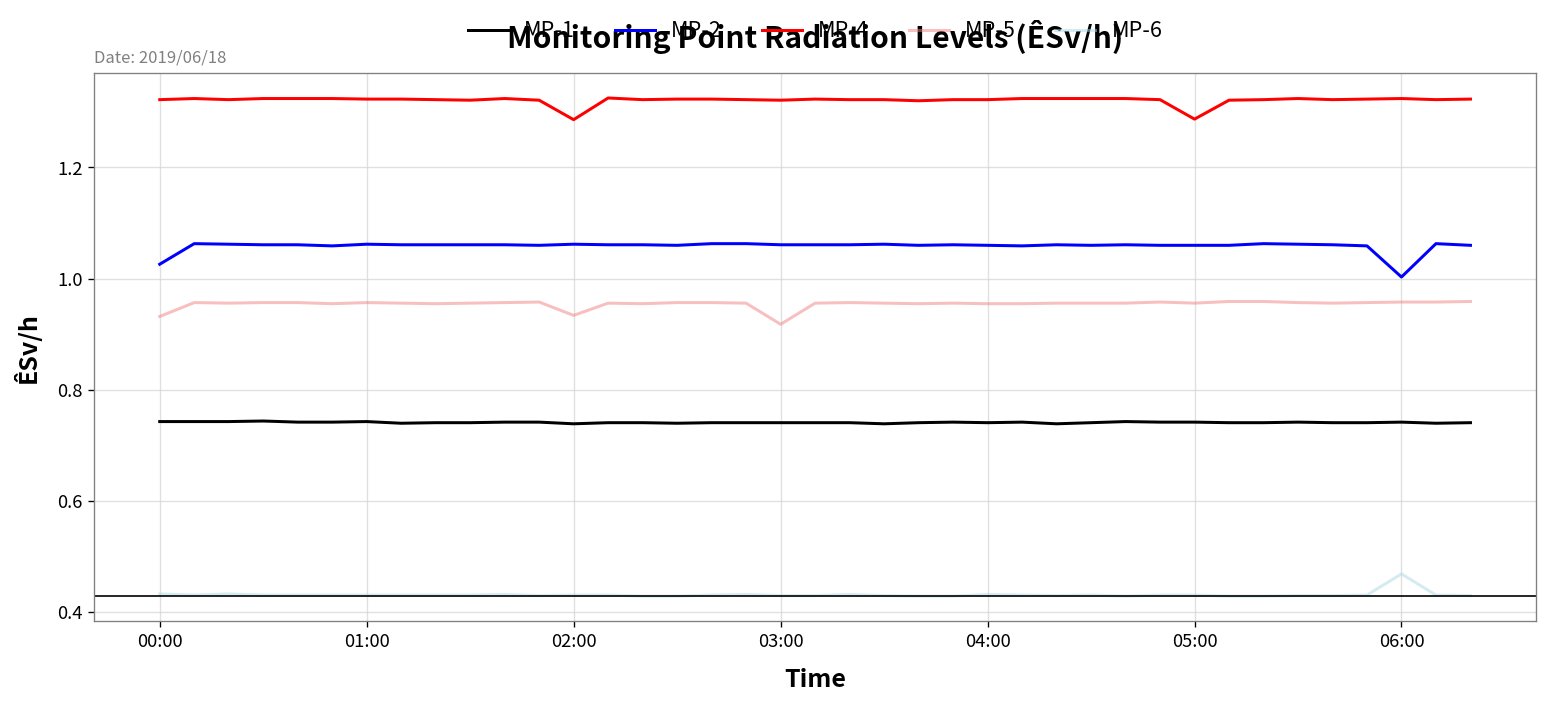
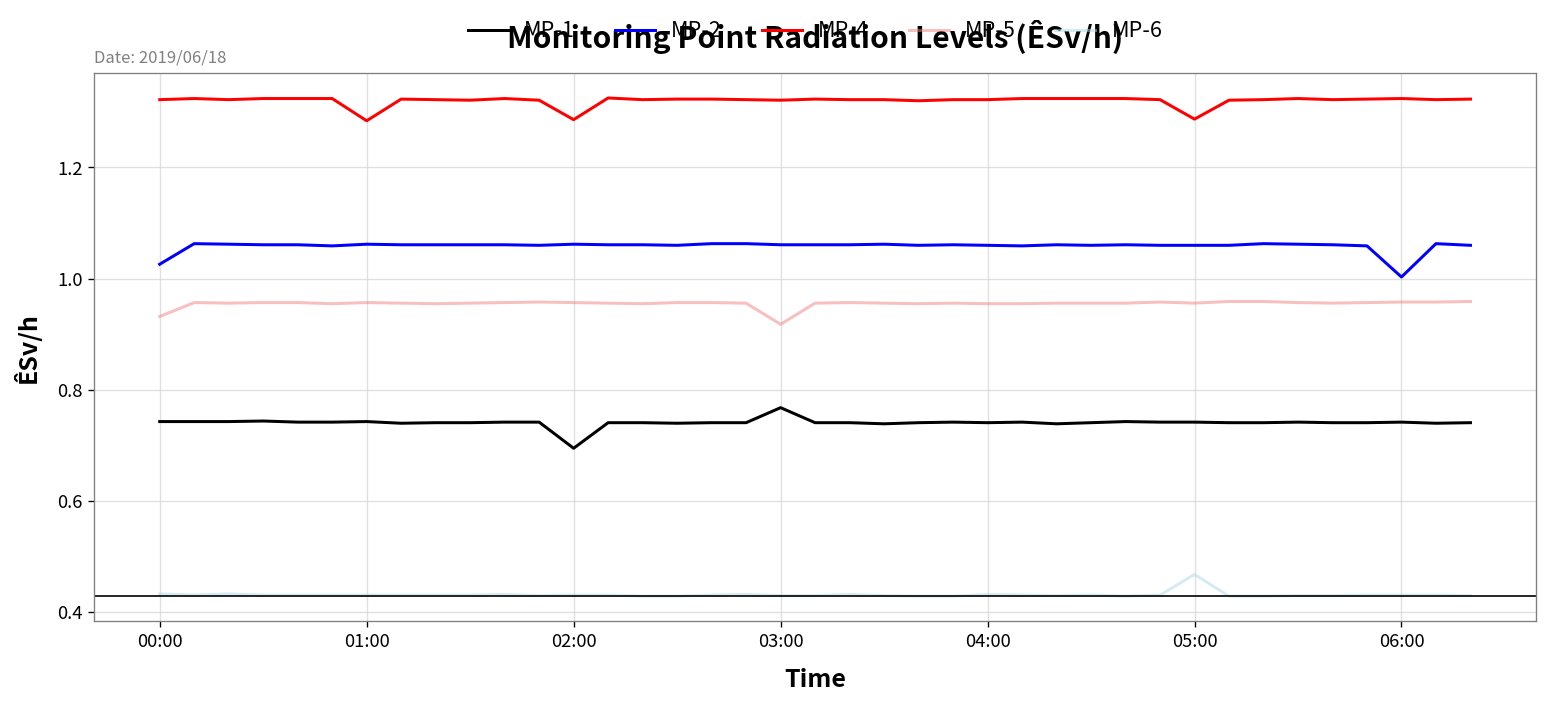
  {
    "MP-1": {
      "00:00": 0.74,
      "01:00": 0.74,
-     "02:00": 0.74,
-     "03:00": 0.74,
+     "02:00": 0.70,
+     "03:00": 0.77,
      "04:00": 0.74,
      "05:00": 0.74,
      "06:00": 0.74
    },
    "MP-2": {
      "00:00": 1.03,
      "01:00": 1.06,
      "02:00": 1.06,
      "03:00": 1.06,
      "04:00": 1.06,
      "05:00": 1.06,
      "06:00": 1.00
    },
    "MP-4": {
      "00:00": 1.32,
-     "01:00": 1.32,
+     "01:00": 1.28,
      "02:00": 1.29,
      "03:00": 1.32,
      "04:00": 1.32,
      "05:00": 1.29,
      "06:00": 1.32
    },
    "MP-5": {
      "00:00": 0.93,
      "01:00": 0.96,
-     "02:00": 0.93,
+     "02:00": 0.96,
      "03:00": 0.92,
      "04:00": 0.96,
      "05:00": 0.96,
      "06:00": 0.96
    },
    "MP-6": {
      "00:00": 0.43,
      "01:00": 0.43,
      "02:00": 0.43,
      "03:00": 0.43,
      "04:00": 0.43,
-     "05:00": 0.43,
-     "06:00": 0.47
+     "05:00": 0.47,
+     "06:00": 0.43
    }
  }
